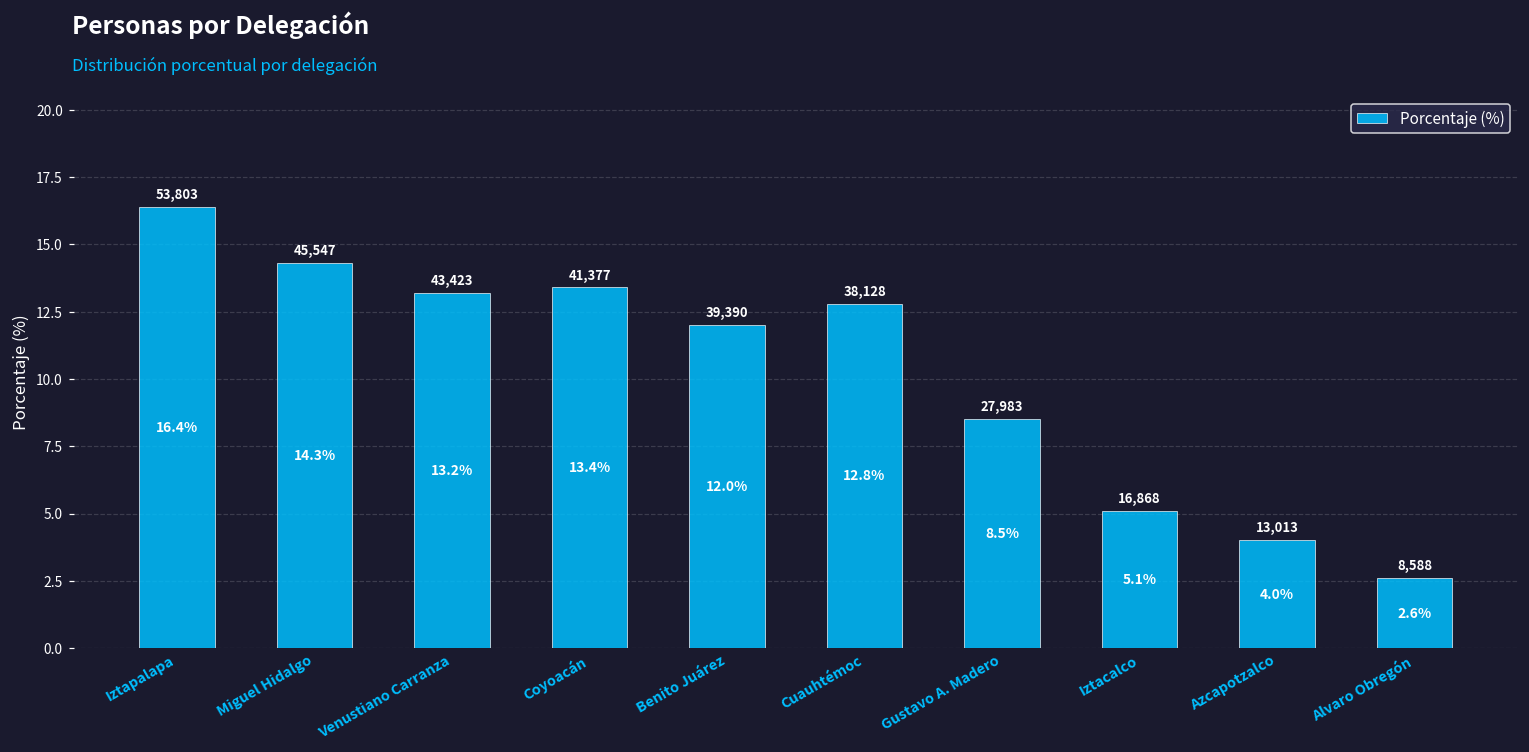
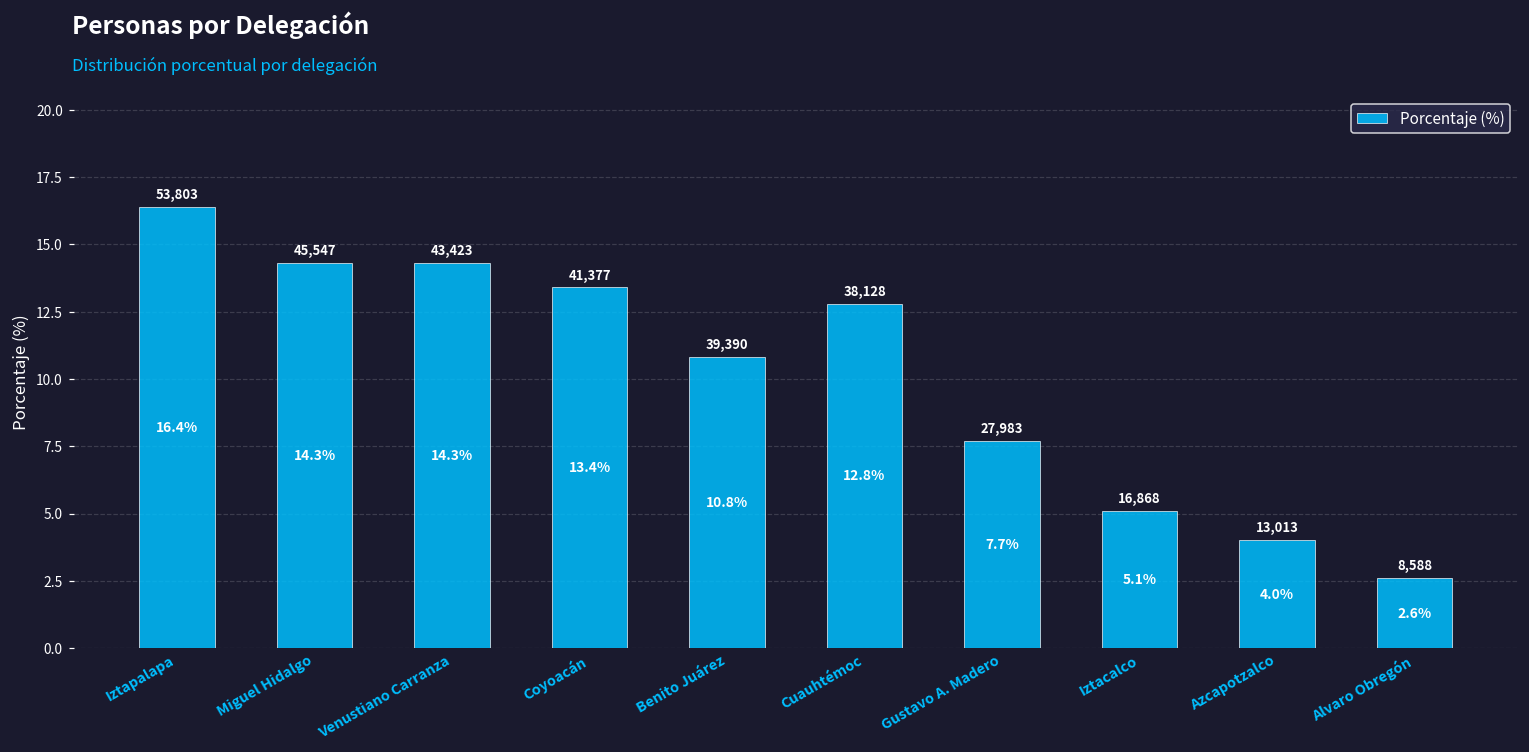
  {
    "Iztapalapa": "16.4%",
    "Miguel Hidalgo": "14.3%",
-   "Venustiano Carranza": "13.2%",
+   "Venustiano Carranza": "14.3%",
    "Coyoacán": "13.4%",
-   "Benito Juárez": "12.0%",
+   "Benito Juárez": "10.8%",
    "Cuauhtémoc": "12.8%",
-   "Gustavo A. Madero": "8.5%",
+   "Gustavo A. Madero": "7.7%",
    "Iztacalco": "5.1%",
    "Azcapotzalco": "4.0%",
    "Alvaro Obregón": "2.6%"
  }
